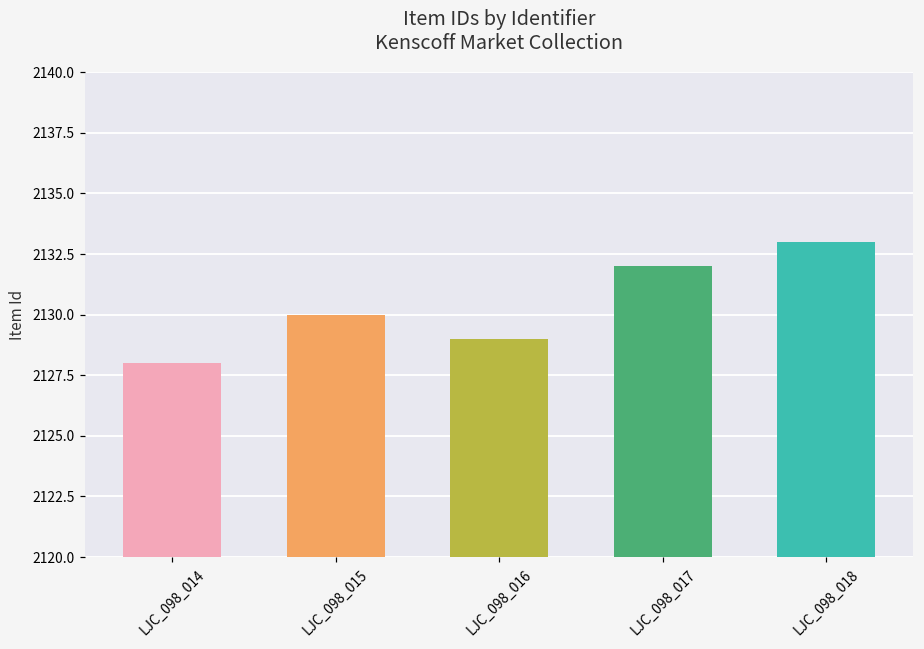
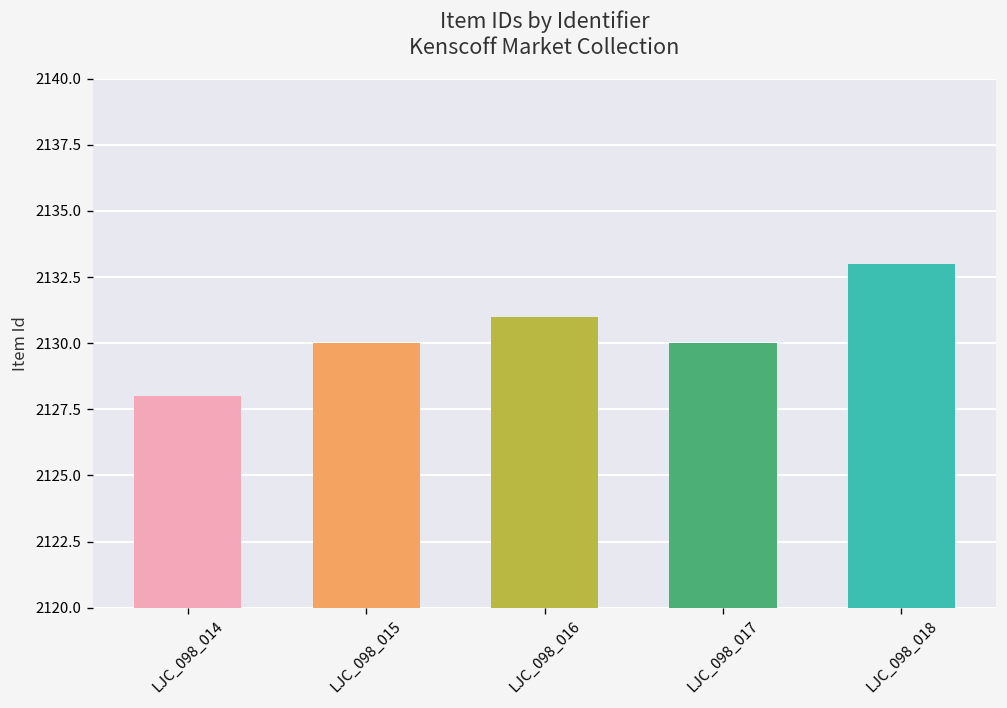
  {
    "LJC_098_014": 2128,
    "LJC_098_015": 2130,
-   "LJC_098_016": 2129,
-   "LJC_098_017": 2132,
+   "LJC_098_016": 2131,
+   "LJC_098_017": 2130,
    "LJC_098_018": 2133
  }
